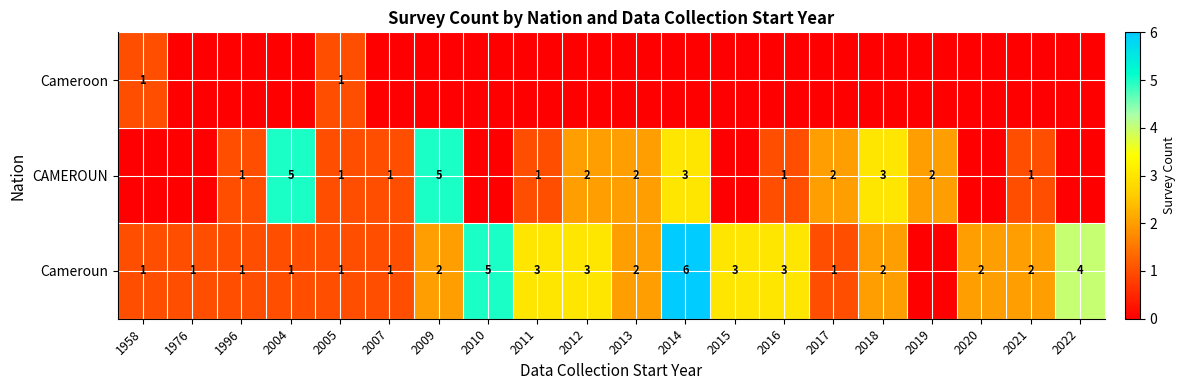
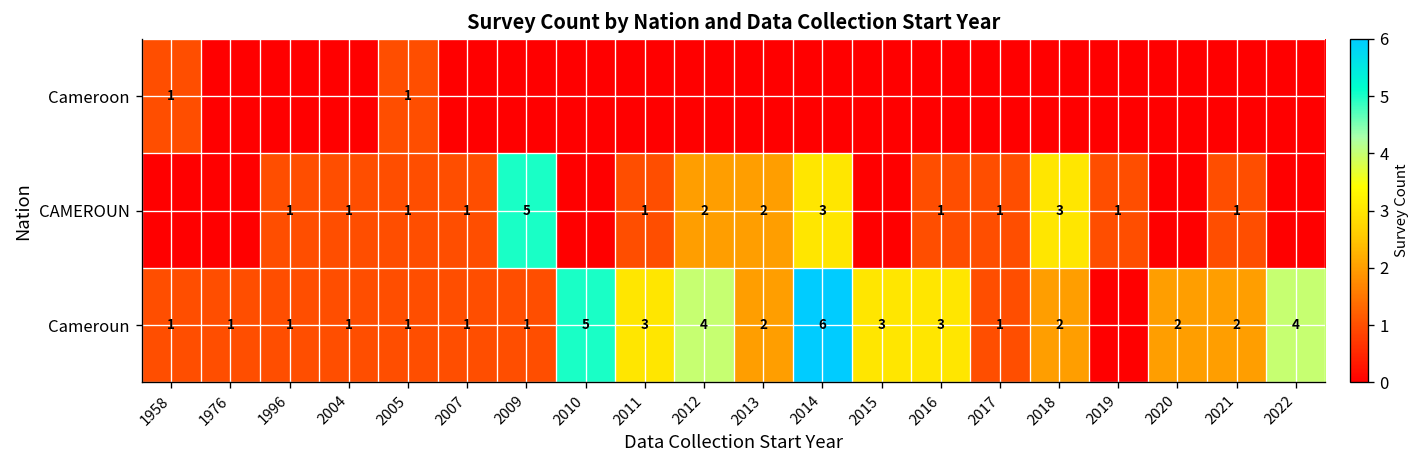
  {
    "Cameroon": {
      "1958": 1,
      "2005": 1
    },
    "CAMEROUN": {
      "1996": 1,
-     "2004": 5,
+     "2004": 1,
      "2005": 1,
      "2007": 1,
      "2009": 5,
      "2011": 1,
      "2012": 2,
      "2013": 2,
      "2014": 3,
      "2016": 1,
-     "2017": 2,
+     "2017": 1,
      "2018": 3,
-     "2019": 2,
+     "2019": 1,
      "2021": 1
    },
    "Cameroun": {
      "1958": 1,
      "1976": 1,
      "1996": 1,
      "2004": 1,
      "2005": 1,
      "2007": 1,
-     "2009": 2,
+     "2009": 1,
      "2010": 5,
      "2011": 3,
-     "2012": 3,
+     "2012": 4,
      "2013": 2,
      "2014": 6,
      "2015": 3,
      "2016": 3,
      "2017": 1,
      "2018": 2,
      "2020": 2,
      "2021": 2,
      "2022": 4
    }
  }
